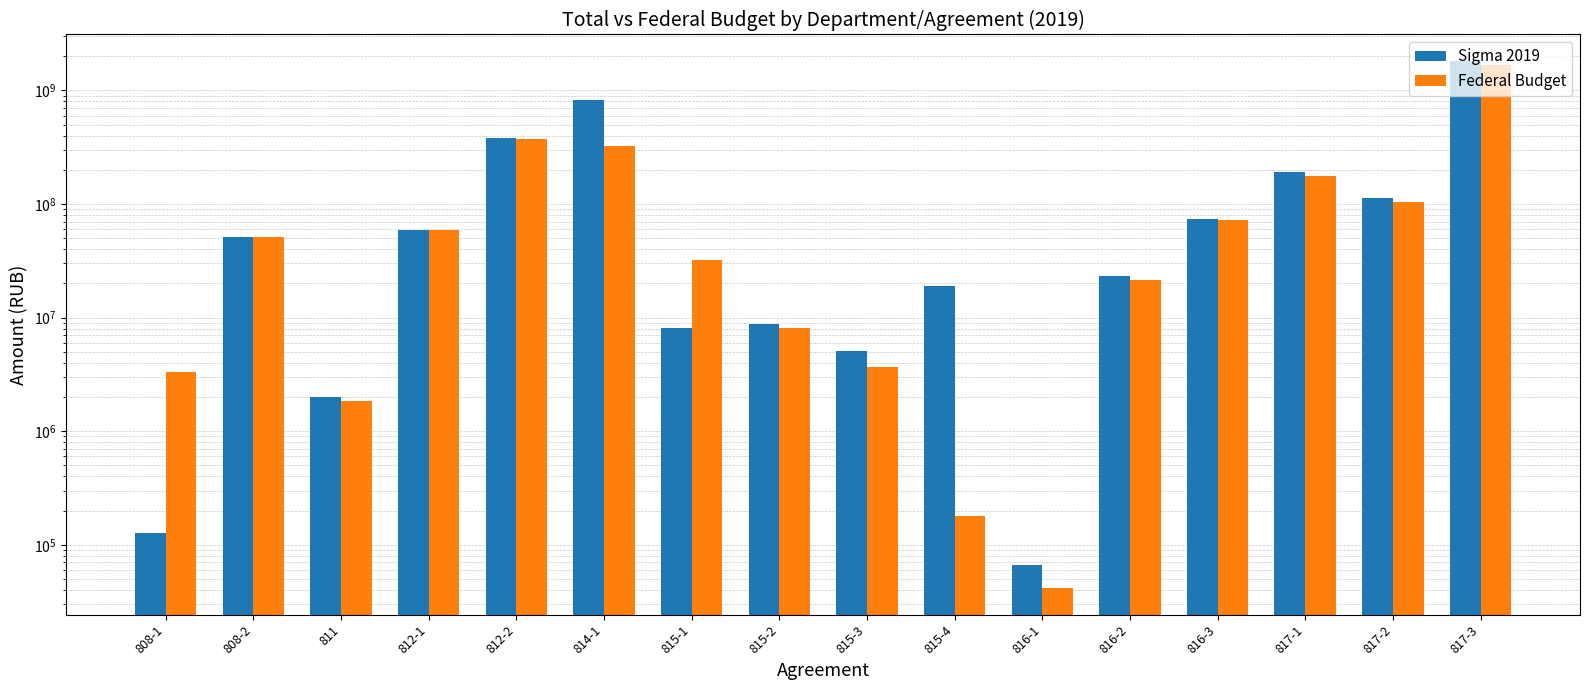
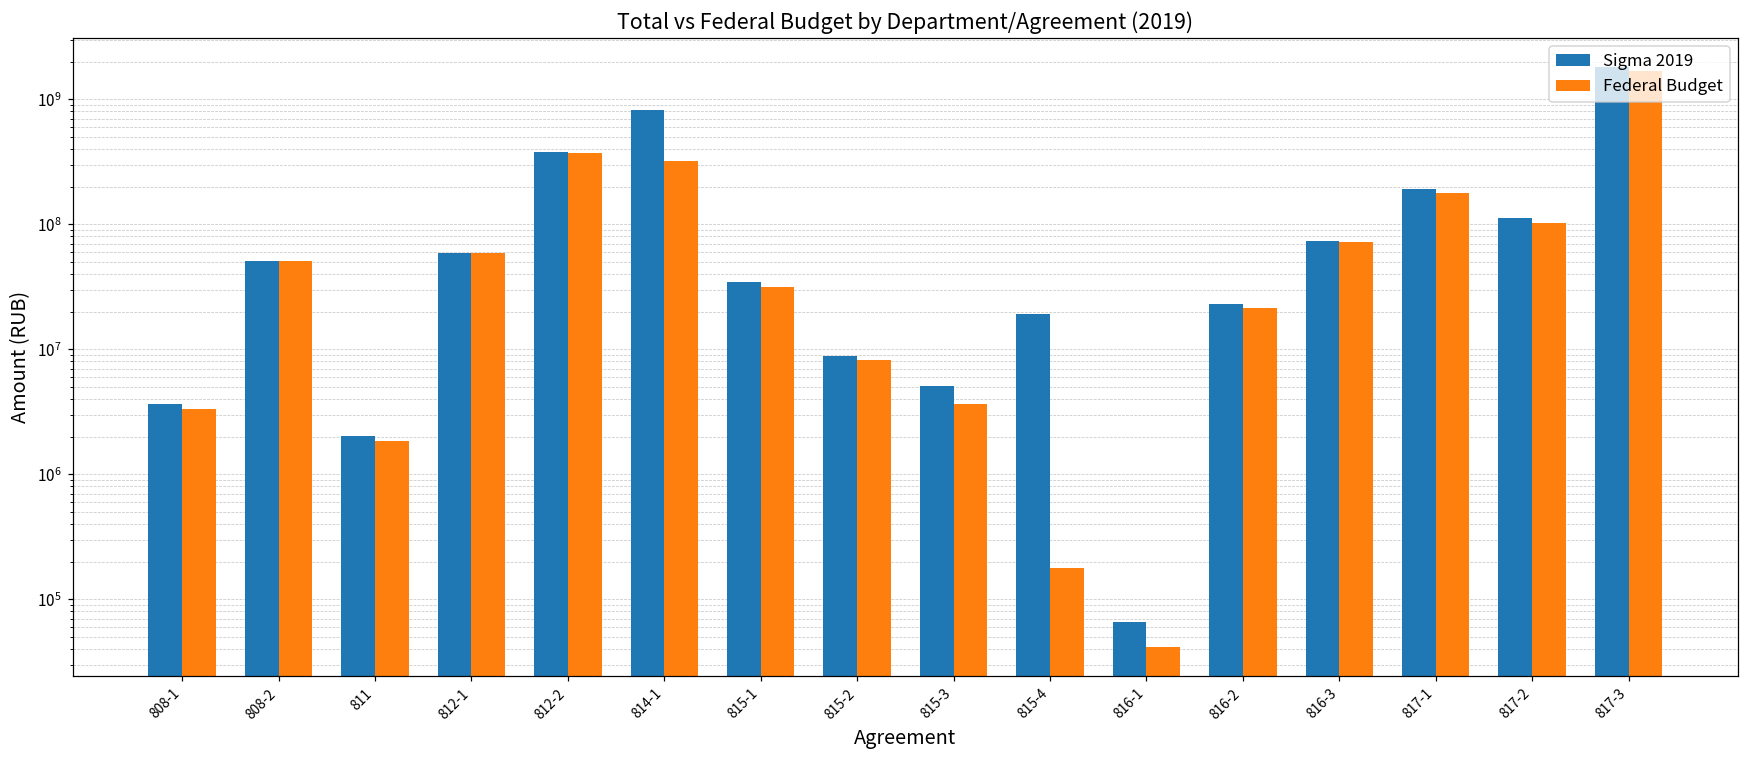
  {
    "Sigma 2019": {
-     "808-1": 130000,
+     "808-1": 3600000,
      "808-2": 50000000,
      "811": 2000000,
      "812-1": 60000000,
      "812-2": 380000000,
      "814-1": 800000000,
-     "815-1": 8000000,
+     "815-1": 35000000,
      "815-2": 9000000,
      "815-3": 5000000,
      "815-4": 19000000,
      "816-1": 70000,
      "816-2": 23000000,
      "816-3": 70000000,
      "817-1": 190000000,
      "817-2": 110000000
    },
    "Federal Budget": {
      "808-1": 3300000,
      "808-2": 50000000,
      "811": 1900000,
      "812-1": 60000000,
      "812-2": 370000000,
      "814-1": 320000000,
      "815-1": 32000000,
      "815-2": 8000000,
      "815-3": 3700000,
      "815-4": 180000,
      "816-1": 42000,
      "816-2": 21000000,
      "816-3": 70000000,
      "817-1": 180000000,
      "817-2": 100000000
    }
  }
